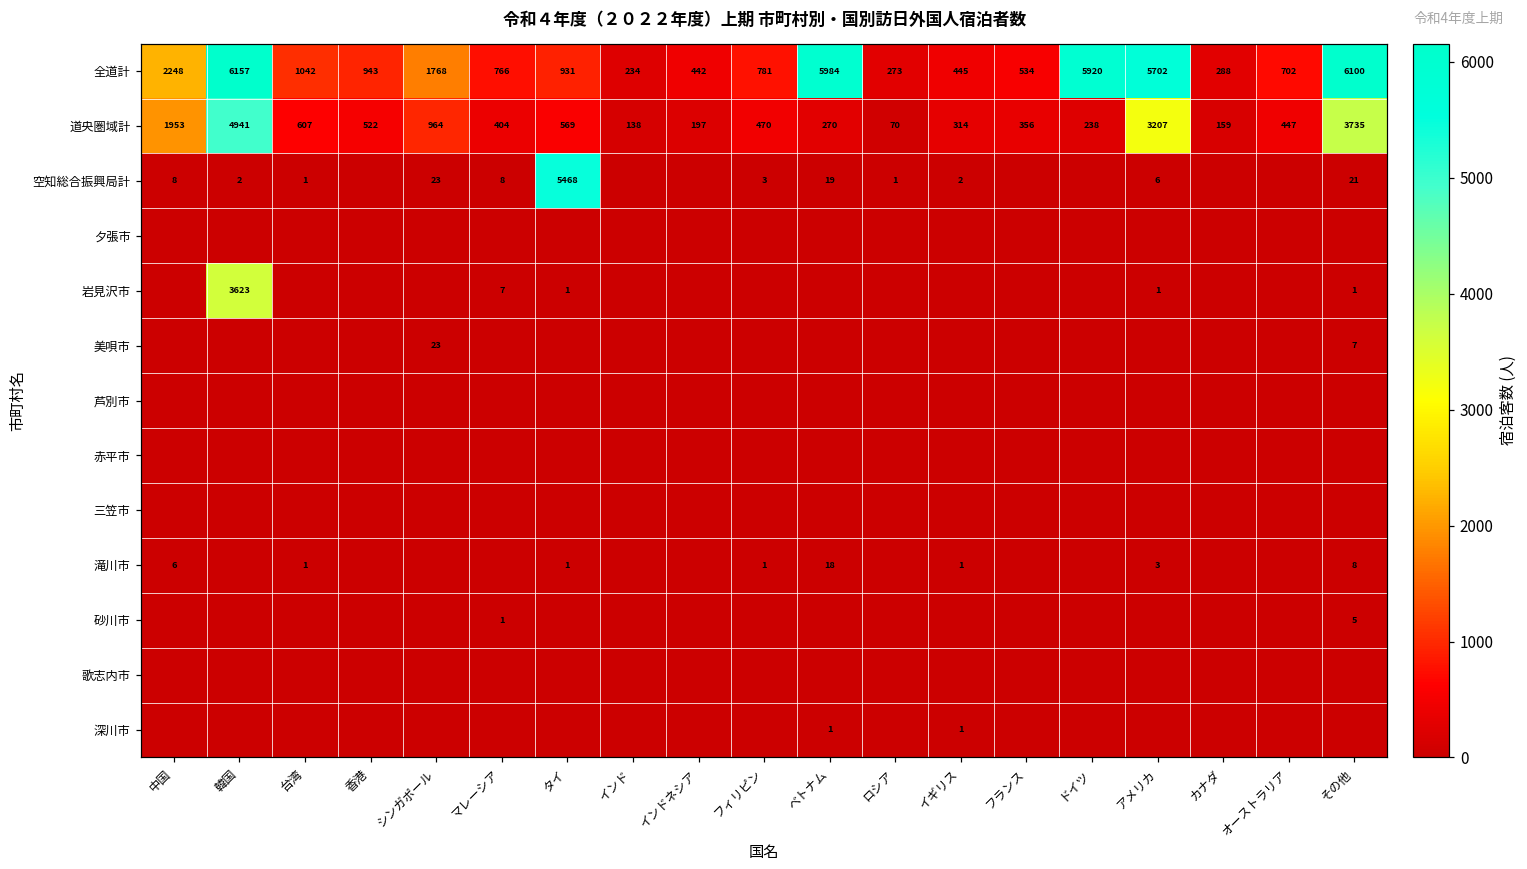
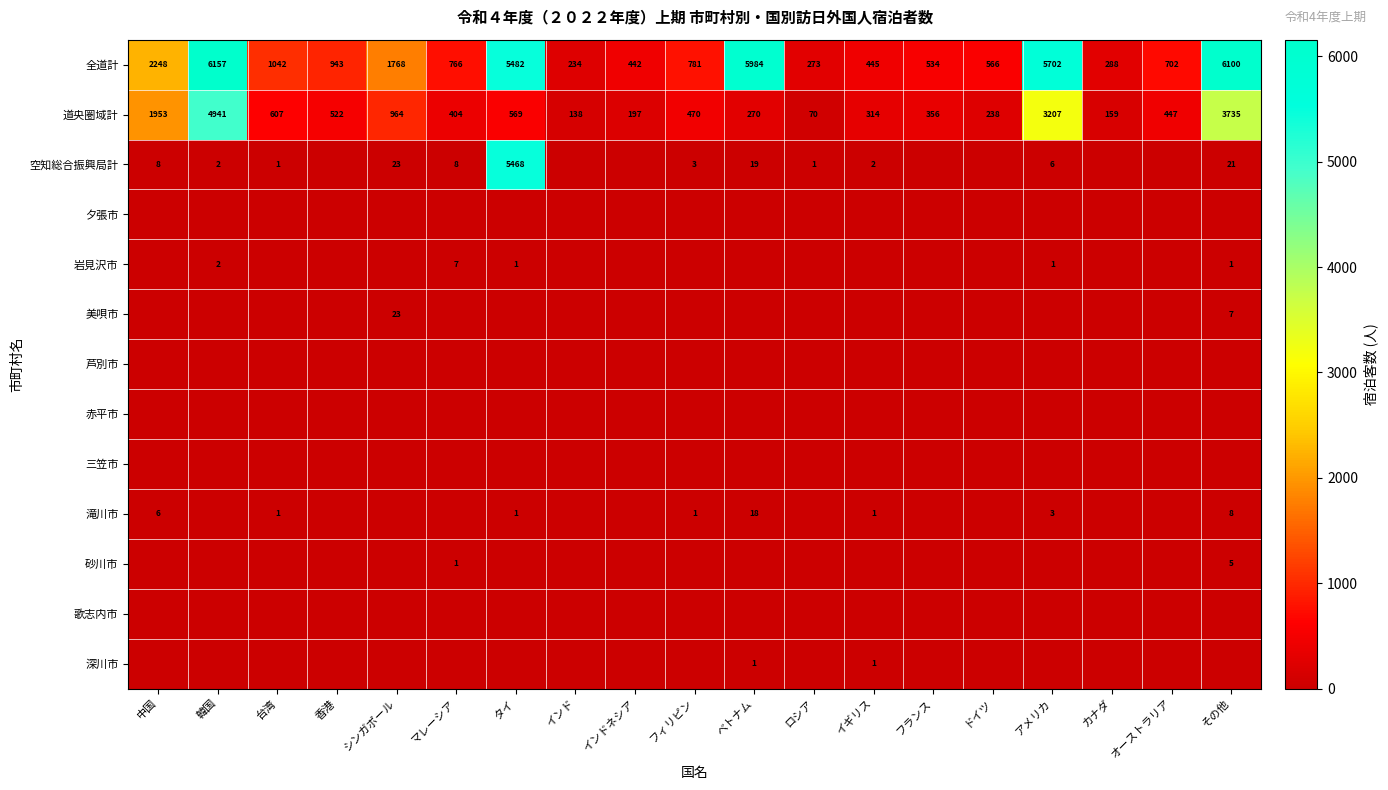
  {
    "全道計": {
      "中国": 2248,
      "韓国": 6157,
      "台湾": 1042,
      "香港": 943,
      "シンガポール": 1768,
      "マレーシア": 766,
-     "タイ": 931,
+     "タイ": 5482,
      "インド": 234,
      "インドネシア": 442,
      "フィリピン": 781,
      "ベトナム": 5984,
      "ロシア": 273,
      "イギリス": 445,
      "フランス": 534,
-     "ドイツ": 5920,
+     "ドイツ": 566,
      "アメリカ": 5702,
      "カナダ": 288,
      "オーストラリア": 702,
      "その他": 6100
    },
    "道央圏域計": {
      "中国": 1953,
      "韓国": 4941,
      "台湾": 607,
      "香港": 522,
      "シンガポール": 964,
      "マレーシア": 404,
      "タイ": 569,
      "インド": 138,
      "インドネシア": 197,
      "フィリピン": 470,
      "ベトナム": 270,
      "ロシア": 70,
      "イギリス": 314,
      "フランス": 356,
      "ドイツ": 238,
      "アメリカ": 3207,
      "カナダ": 159,
      "オーストラリア": 447,
      "その他": 3735
    },
    "空知総合振興局計": {
      "中国": 8,
      "韓国": 2,
      "台湾": 1,
      "シンガポール": 23,
      "マレーシア": 8,
      "タイ": 5468,
      "フィリピン": 3,
      "ベトナム": 19,
      "ロシア": 1,
      "イギリス": 2,
      "アメリカ": 6,
      "その他": 21
    },
    "岩見沢市": {
-     "韓国": 3623,
+     "韓国": 2,
      "マレーシア": 7,
      "タイ": 1,
      "アメリカ": 1,
      "その他": 1
    },
    "美唄市": {
      "シンガポール": 23,
      "その他": 7
    },
    "滝川市": {
      "中国": 6,
      "台湾": 1,
      "タイ": 1,
      "フィリピン": 1,
      "ベトナム": 18,
      "イギリス": 1,
      "アメリカ": 3,
      "その他": 8
    },
    "砂川市": {
      "マレーシア": 1,
      "その他": 5
    },
    "深川市": {
      "ベトナム": 1,
      "イギリス": 1
    }
  }
